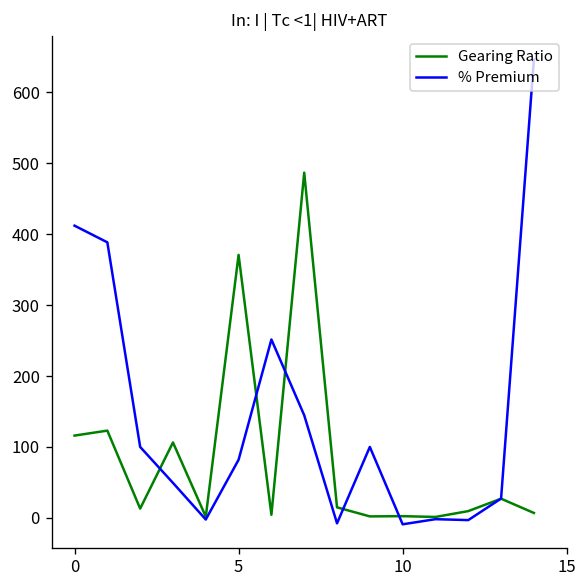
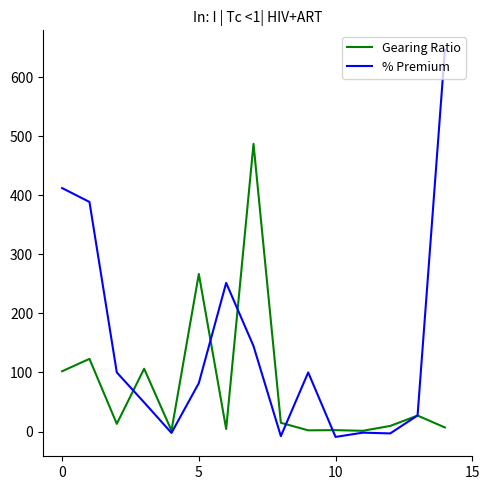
  {
    "Gearing Ratio": {
-     "0": 120,
-     "5": 370,
+     "0": 100,
+     "5": 270,
      "10": 0
    },
    "% Premium": {
      "0": 410,
      "5": 80,
      "10": -10
    }
  }
